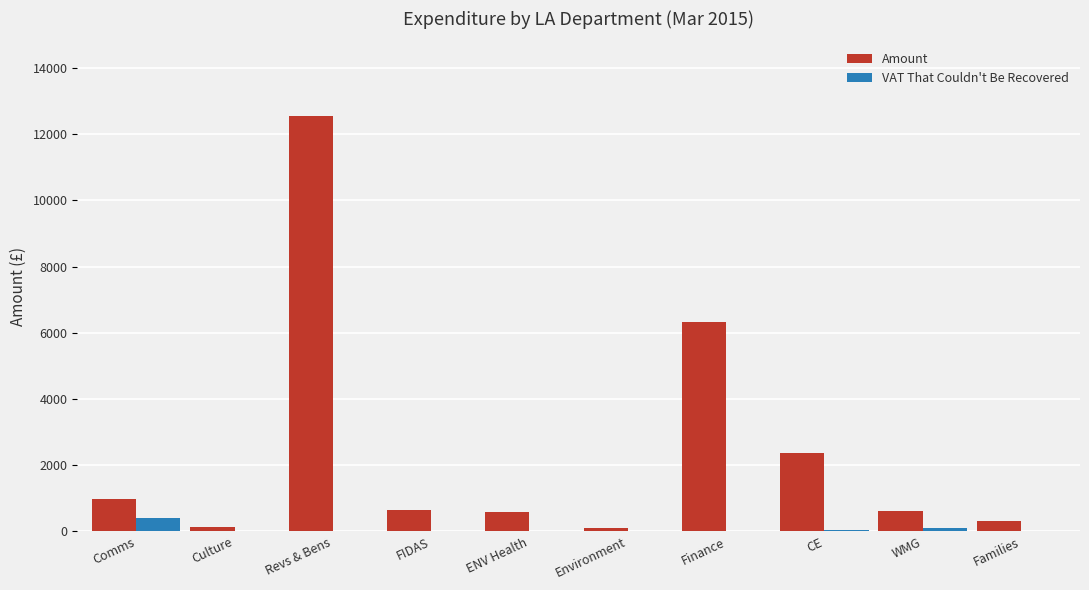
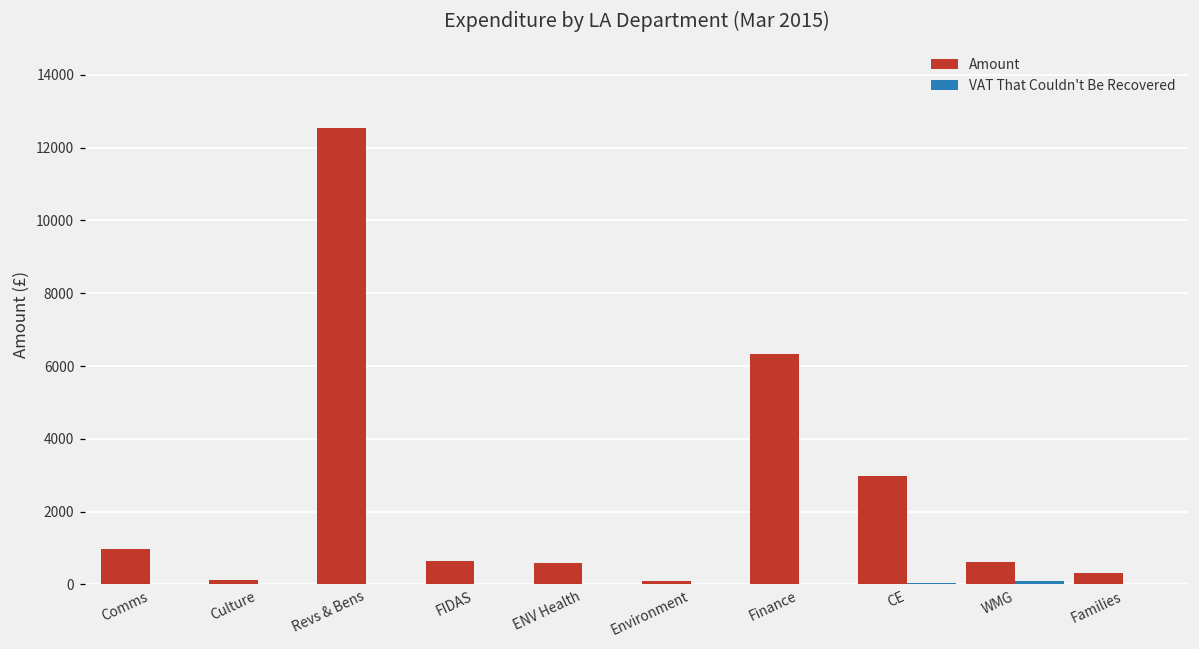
  {
    "Amount": {
      "Comms": 1000,
      "Culture": 100,
      "Revs & Bens": 12500,
      "FIDAS": 600,
      "ENV Health": 600,
      "Environment": 100,
      "Finance": 6300,
-     "CE": 2400,
+     "CE": 3000,
      "WMG": 600,
      "Families": 300
    },
    "VAT That Couldn't Be Recovered": {
-     "Comms": 400,
+     "Comms": 0,
      "Revs & Bens": 0,
      "FIDAS": 0,
      "ENV Health": 0,
      "Environment": 0,
      "Finance": 0,
      "WMG": 100,
      "Families": 0
    }
  }
